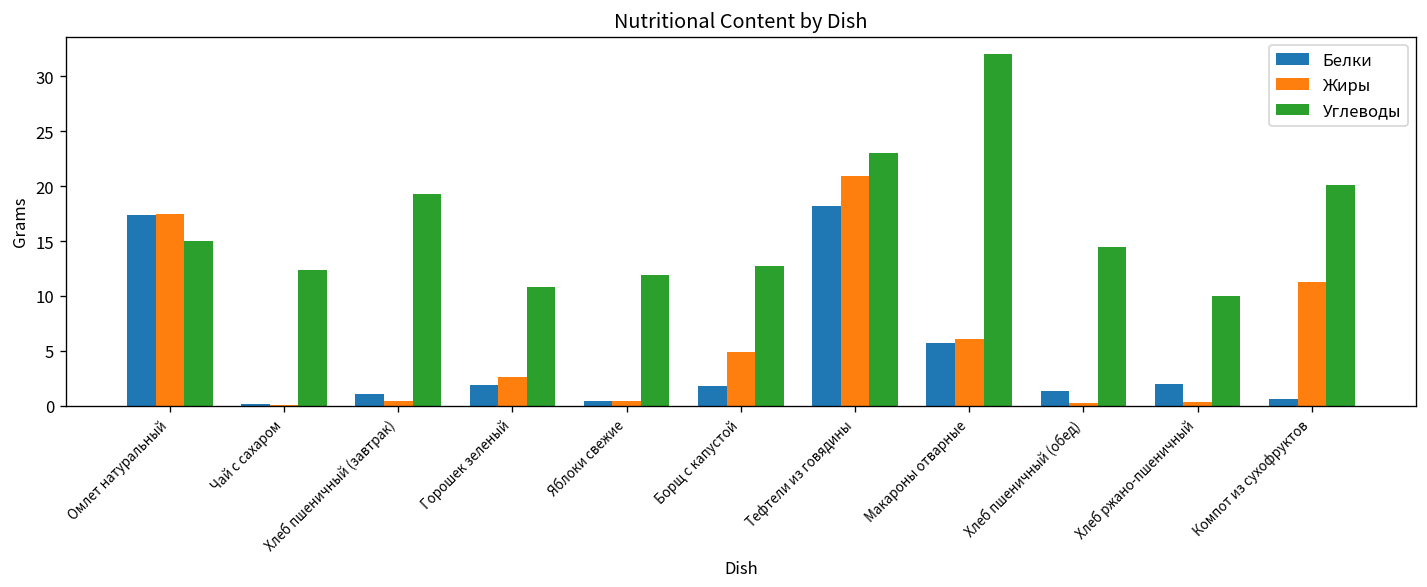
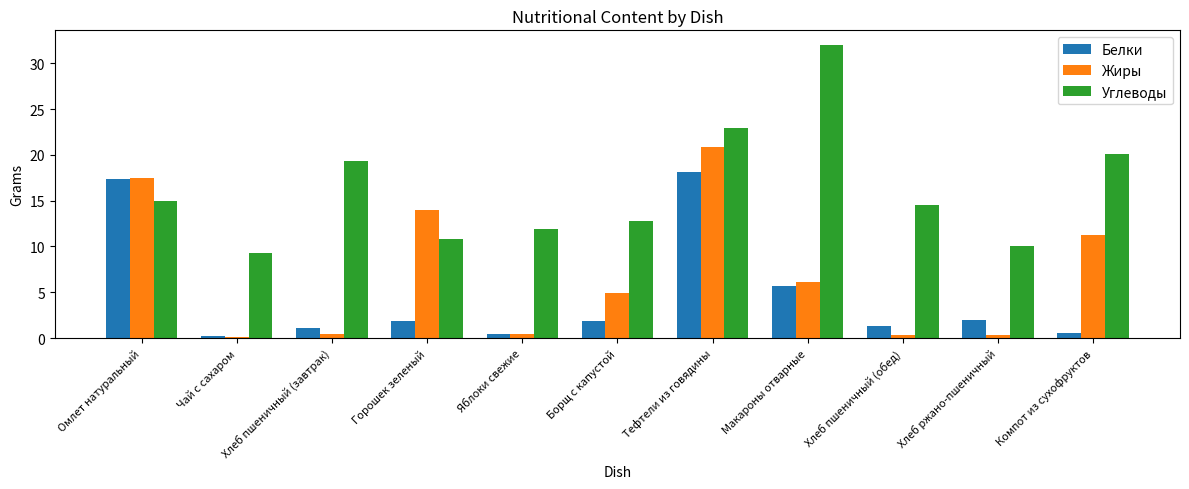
  {
    "Белки": {
      "Омлет натуральный": 17,
      "Хлеб пшеничный (завтрак)": 1,
      "Горошек зеленый": 2,
      "Яблоки свежие": 0,
      "Борщ с капустой": 2,
      "Тефтели из говядины": 18,
      "Макароны отварные": 6,
      "Хлеб пшеничный (обед)": 1,
      "Хлеб ржано-пшеничный": 2,
      "Компот из сухофруктов": 1
    },
    "Жиры": {
      "Омлет натуральный": 18,
      "Хлеб пшеничный (завтрак)": 0,
-     "Горошек зеленый": 3,
+     "Горошек зеленый": 14,
      "Яблоки свежие": 0,
      "Борщ с капустой": 5,
      "Тефтели из говядины": 21,
      "Макароны отварные": 6,
      "Хлеб пшеничный (обед)": 0,
      "Хлеб ржано-пшеничный": 0,
      "Компот из сухофруктов": 11
    },
    "Углеводы": {
      "Омлет натуральный": 15,
-     "Чай с сахаром": 12,
+     "Чай с сахаром": 9,
      "Хлеб пшеничный (завтрак)": 19,
      "Горошек зеленый": 11,
      "Яблоки свежие": 12,
      "Борщ с капустой": 13,
      "Тефтели из говядины": 23,
      "Макароны отварные": 32,
      "Хлеб пшеничный (обед)": 14,
      "Хлеб ржано-пшеничный": 10,
      "Компот из сухофруктов": 20
    }
  }
